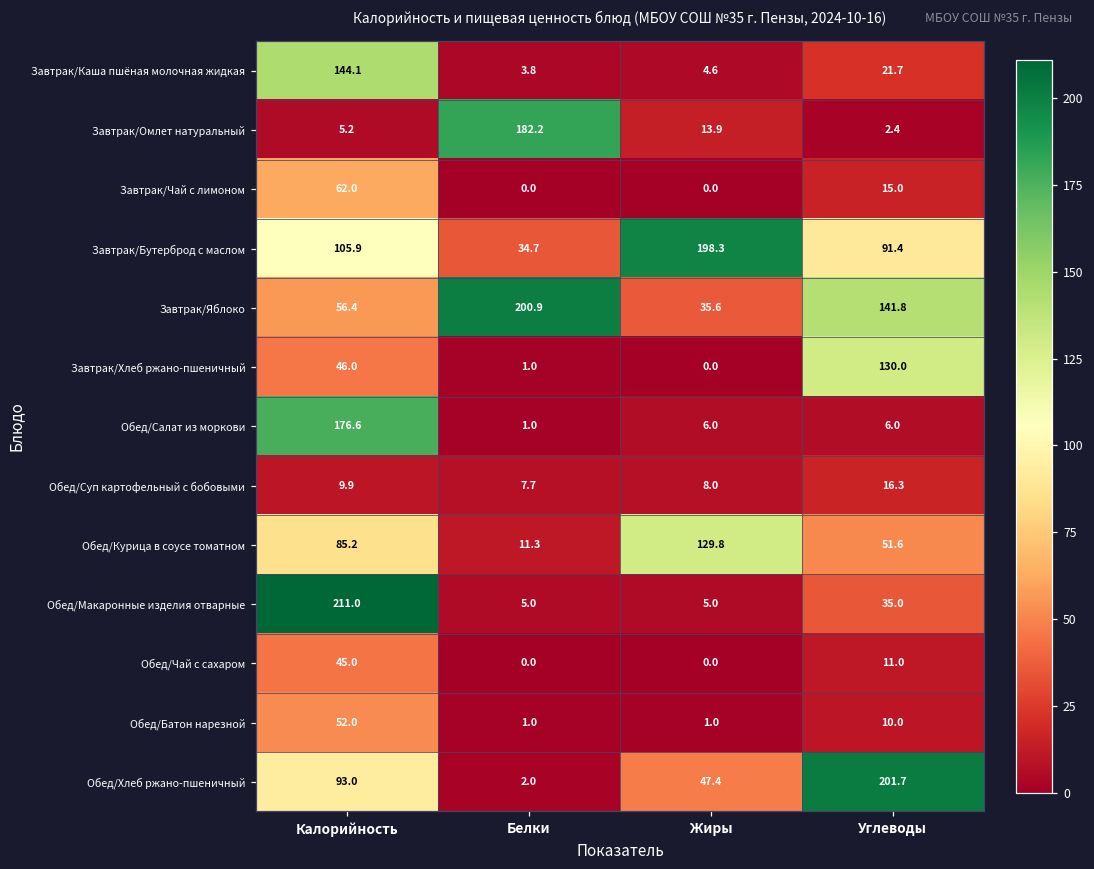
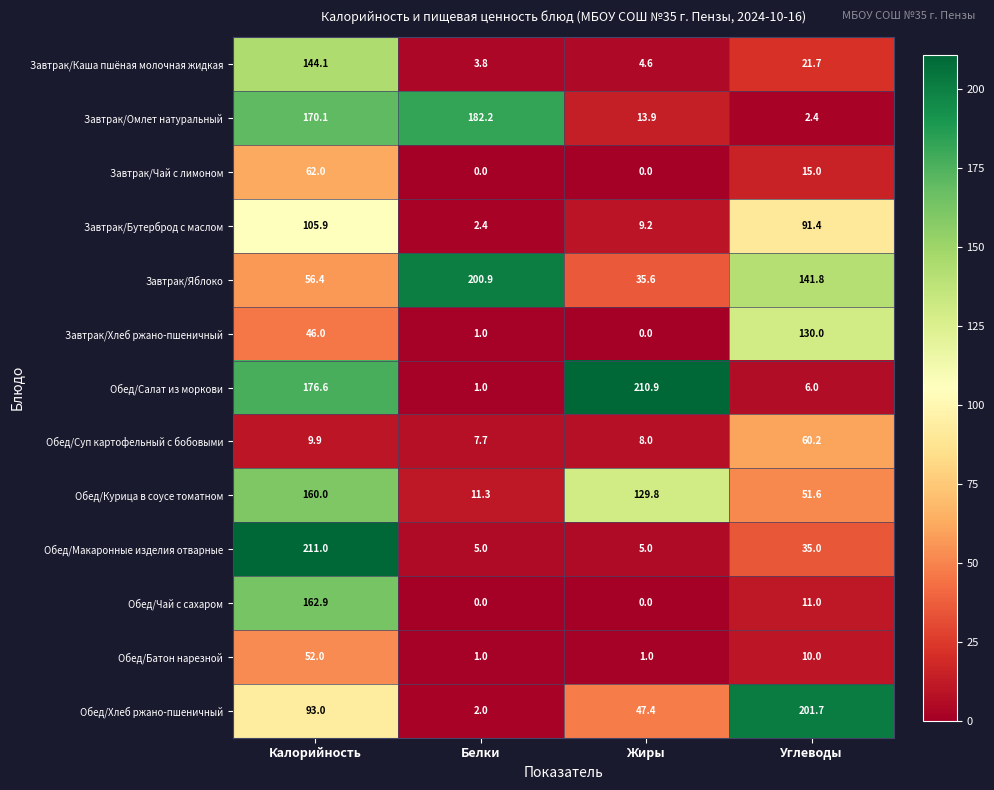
  {
    "Завтрак/Каша пшёная молочная жидкая": {
      "Калорийность": 144.1,
      "Белки": 3.8,
      "Жиры": 4.6,
      "Углеводы": 21.7
    },
    "Завтрак/Омлет натуральный": {
-     "Калорийность": 5.2,
+     "Калорийность": 170.1,
      "Белки": 182.2,
      "Жиры": 13.9,
      "Углеводы": 2.4
    },
    "Завтрак/Чай с лимоном": {
      "Калорийность": 62.0,
      "Белки": 0.0,
      "Жиры": 0.0,
      "Углеводы": 15.0
    },
    "Завтрак/Бутерброд с маслом": {
      "Калорийность": 105.9,
-     "Белки": 34.7,
-     "Жиры": 198.3,
+     "Белки": 2.4,
+     "Жиры": 9.2,
      "Углеводы": 91.4
    },
    "Завтрак/Яблоко": {
      "Калорийность": 56.4,
      "Белки": 200.9,
      "Жиры": 35.6,
      "Углеводы": 141.8
    },
    "Завтрак/Хлеб ржано-пшеничный": {
      "Калорийность": 46.0,
      "Белки": 1.0,
      "Жиры": 0.0,
      "Углеводы": 130.0
    },
    "Обед/Салат из моркови": {
      "Калорийность": 176.6,
      "Белки": 1.0,
-     "Жиры": 6.0,
+     "Жиры": 210.9,
      "Углеводы": 6.0
    },
    "Обед/Суп картофельный с бобовыми": {
      "Калорийность": 9.9,
      "Белки": 7.7,
      "Жиры": 8.0,
-     "Углеводы": 16.3
+     "Углеводы": 60.2
    },
    "Обед/Курица в соусе томатном": {
-     "Калорийность": 85.2,
+     "Калорийность": 160.0,
      "Белки": 11.3,
      "Жиры": 129.8,
      "Углеводы": 51.6
    },
    "Обед/Макаронные изделия отварные": {
      "Калорийность": 211.0,
      "Белки": 5.0,
      "Жиры": 5.0,
      "Углеводы": 35.0
    },
    "Обед/Чай с сахаром": {
-     "Калорийность": 45.0,
+     "Калорийность": 162.9,
      "Белки": 0.0,
      "Жиры": 0.0,
      "Углеводы": 11.0
    },
    "Обед/Батон нарезной": {
      "Калорийность": 52.0,
      "Белки": 1.0,
      "Жиры": 1.0,
      "Углеводы": 10.0
    },
    "Обед/Хлеб ржано-пшеничный": {
      "Калорийность": 93.0,
      "Белки": 2.0,
      "Жиры": 47.4,
      "Углеводы": 201.7
    }
  }
